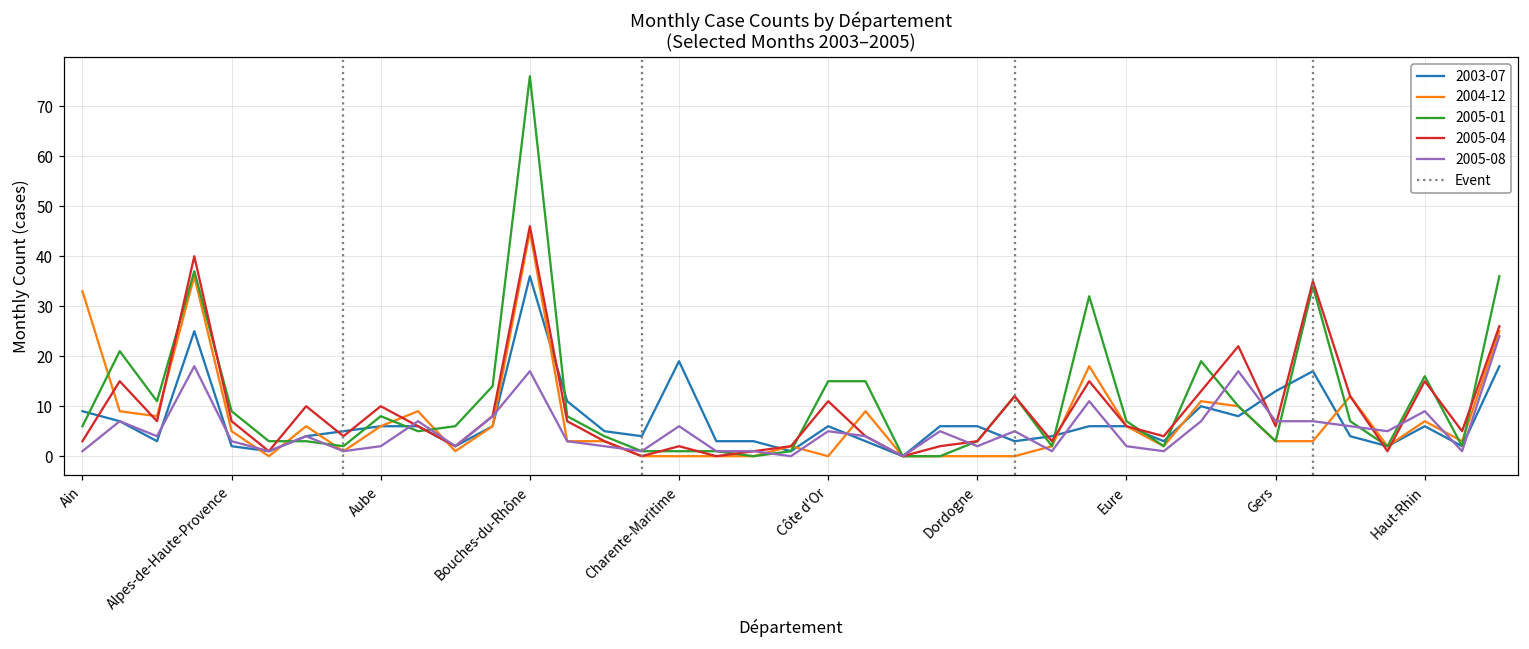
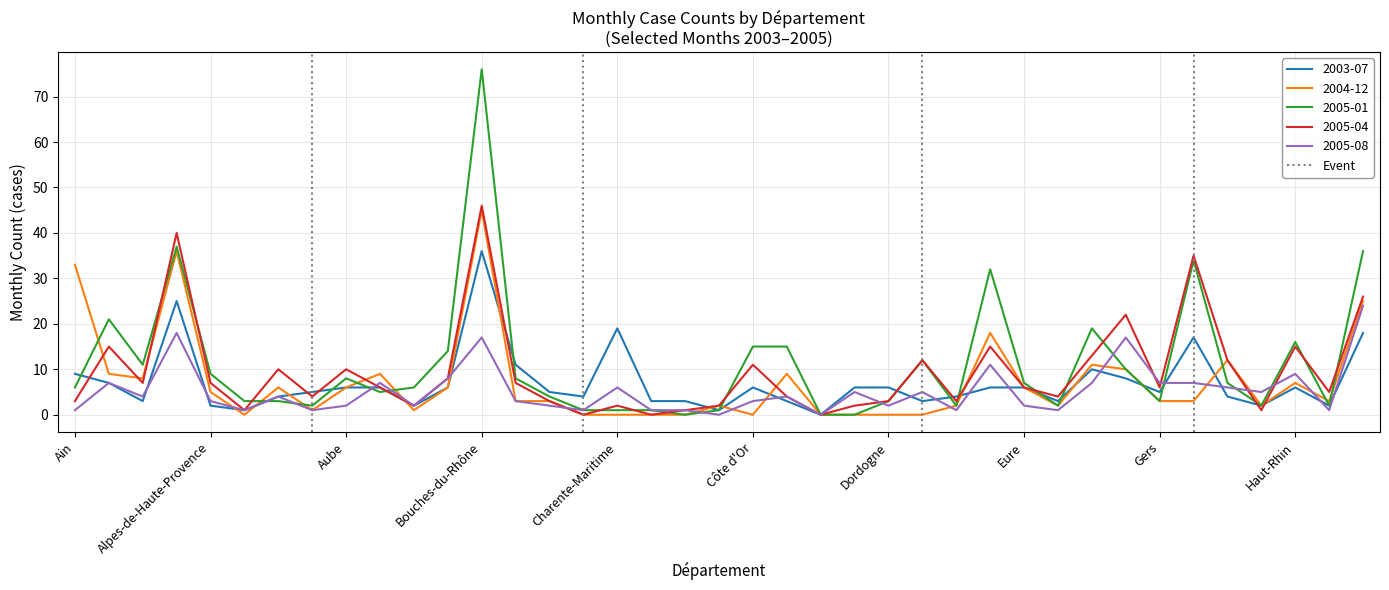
  {
    "2003-07": {
      "Ain": 9,
      "Alpes-de-Haute-Provence": 2,
      "Bouches-du-Rhône": 36,
      "Charente-Maritime": 19,
      "Côte d'Or": 6,
      "Dordogne": 6,
-     "Gers": 13,
+     "Gers": 5,
      "Haut-Rhin": 6
    },
    "2004-12": {
      "Ain": 33,
      "Alpes-de-Haute-Provence": 5,
      "Bouches-du-Rhône": 45,
      "Charente-Maritime": 0,
      "Côte d'Or": 0,
      "Dordogne": 0,
      "Haut-Rhin": 7
    },
    "2005-01": {
      "Ain": 6,
      "Alpes-de-Haute-Provence": 9,
      "Aube": 8,
      "Bouches-du-Rhône": 76,
      "Charente-Maritime": 1,
      "Côte d'Or": 15,
      "Eure": 7,
      "Haut-Rhin": 16
    },
    "2005-04": {
      "Ain": 3,
      "Alpes-de-Haute-Provence": 7,
      "Aube": 10,
      "Bouches-du-Rhône": 46,
      "Charente-Maritime": 2,
      "Côte d'Or": 11,
      "Gers": 6,
      "Haut-Rhin": 15
    },
    "2005-08": {
      "Ain": 1,
      "Alpes-de-Haute-Provence": 3,
      "Aube": 2,
      "Bouches-du-Rhône": 17,
      "Charente-Maritime": 6,
-     "Côte d'Or": 5,
+     "Côte d'Or": 3,
      "Dordogne": 2,
      "Eure": 2,
      "Gers": 7,
      "Haut-Rhin": 9
    }
  }
